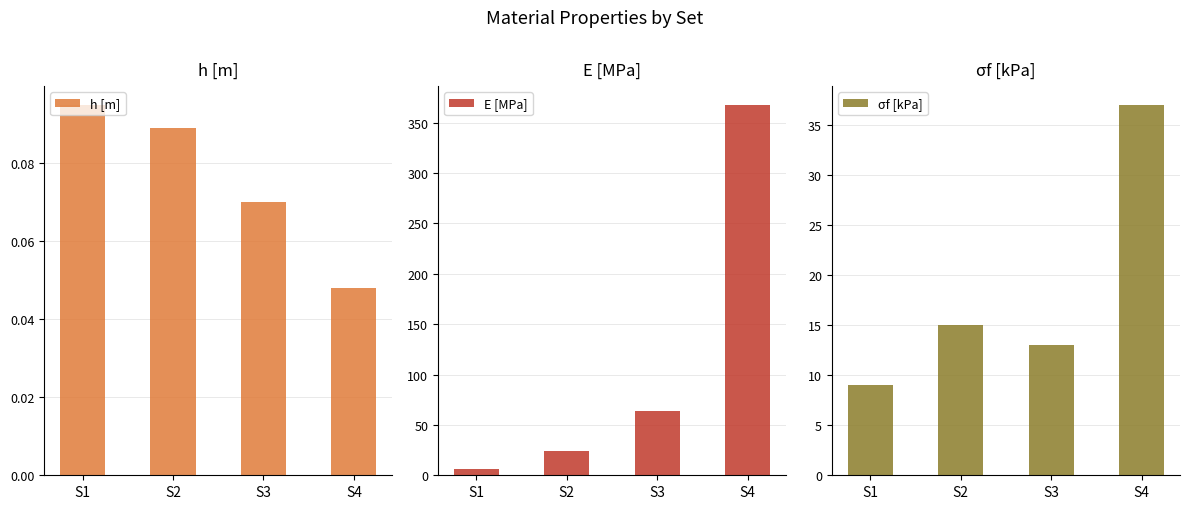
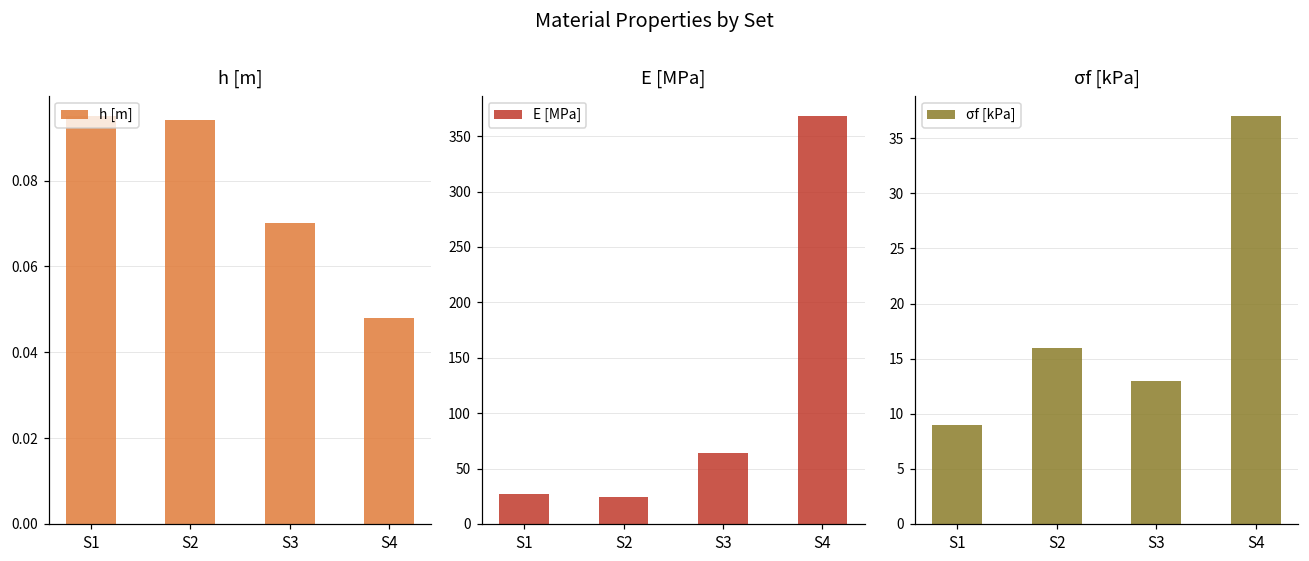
  {
    "h [m]": {
-     "S2": 0.089,
+     "S2": 0.094,
      "S3": 0.070,
      "S4": 0.048
    },
    "E [MPa]": {
-     "S1": 6,
+     "S1": 27,
      "S2": 24,
      "S3": 64,
      "S4": 368
    },
    "σf [kPa]": {
      "S1": 9,
-     "S2": 15,
+     "S2": 16,
      "S3": 13,
      "S4": 37
    }
  }
